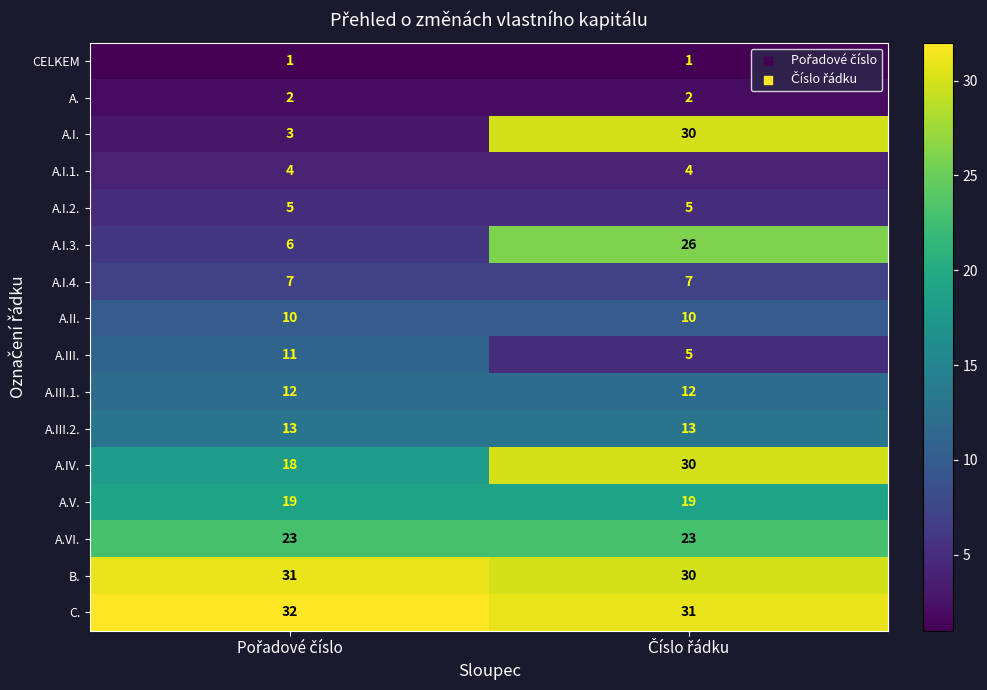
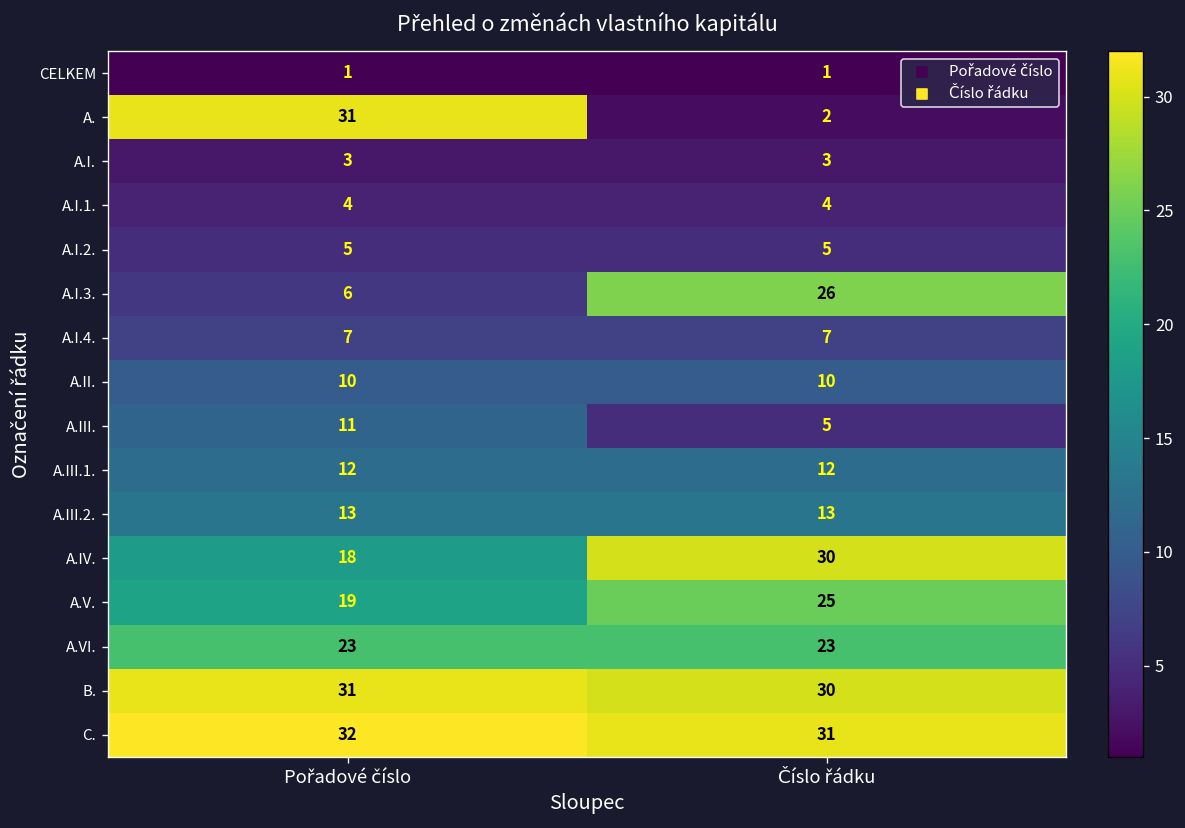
  {
    "CELKEM": {
      "Pořadové číslo": 1,
      "Číslo řádku": 1
    },
    "A.": {
-     "Pořadové číslo": 2,
+     "Pořadové číslo": 31,
      "Číslo řádku": 2
    },
    "A.I.": {
      "Pořadové číslo": 3,
-     "Číslo řádku": 30
+     "Číslo řádku": 3
    },
    "A.I.1.": {
      "Pořadové číslo": 4,
      "Číslo řádku": 4
    },
    "A.I.2.": {
      "Pořadové číslo": 5,
      "Číslo řádku": 5
    },
    "A.I.3.": {
      "Pořadové číslo": 6,
      "Číslo řádku": 26
    },
    "A.I.4.": {
      "Pořadové číslo": 7,
      "Číslo řádku": 7
    },
    "A.II.": {
      "Pořadové číslo": 10,
      "Číslo řádku": 10
    },
    "A.III.": {
      "Pořadové číslo": 11,
      "Číslo řádku": 5
    },
    "A.III.1.": {
      "Pořadové číslo": 12,
      "Číslo řádku": 12
    },
    "A.III.2.": {
      "Pořadové číslo": 13,
      "Číslo řádku": 13
    },
    "A.IV.": {
      "Pořadové číslo": 18,
      "Číslo řádku": 30
    },
    "A.V.": {
      "Pořadové číslo": 19,
-     "Číslo řádku": 19
+     "Číslo řádku": 25
    },
    "A.VI.": {
      "Pořadové číslo": 23,
      "Číslo řádku": 23
    },
    "B.": {
      "Pořadové číslo": 31,
      "Číslo řádku": 30
    },
    "C.": {
      "Pořadové číslo": 32,
      "Číslo řádku": 31
    }
  }
